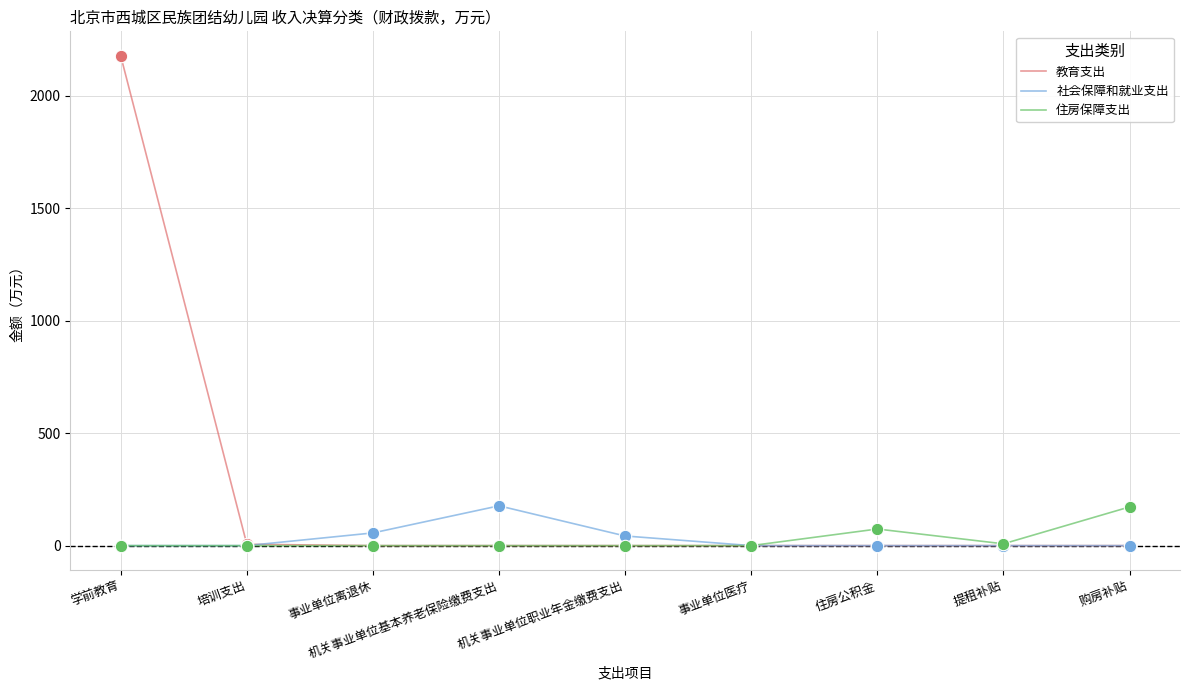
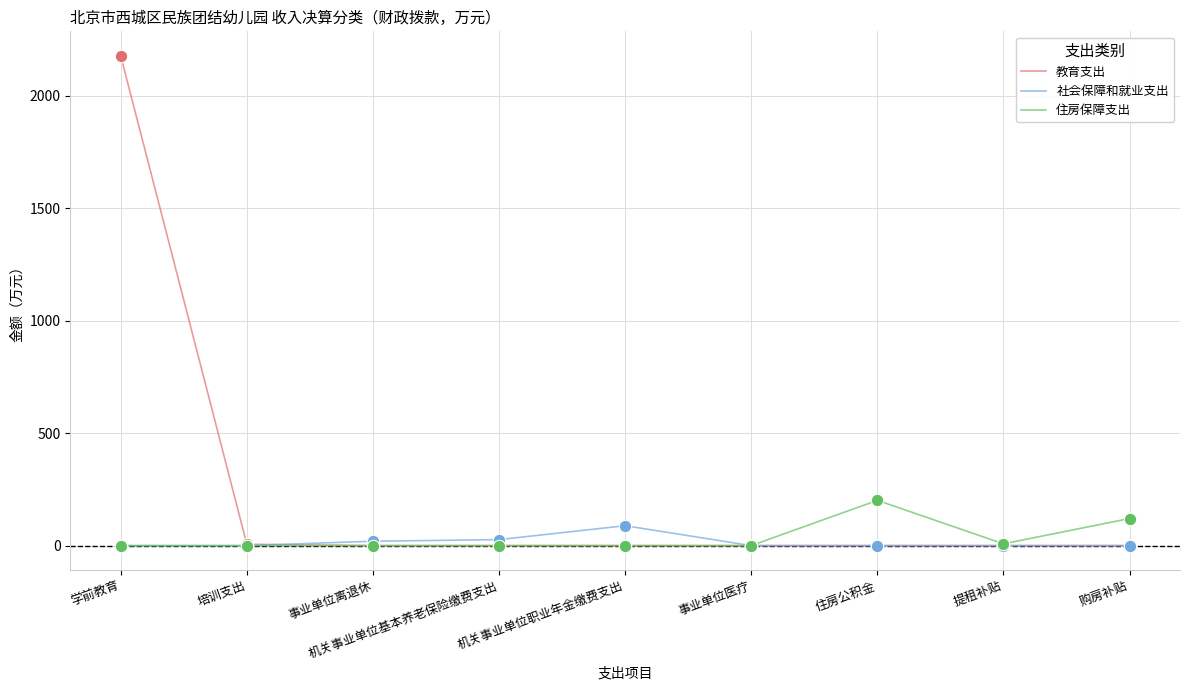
  {
    "教育支出": {
      "学前教育": 2180
    },
    "社会保障和就业支出": {
-     "事业单位离退休": 60,
-     "机关事业单位基本养老保险缴费支出": 180,
-     "机关事业单位职业年金缴费支出": 40
+     "事业单位离退休": 20,
+     "机关事业单位基本养老保险缴费支出": 30,
+     "机关事业单位职业年金缴费支出": 90
    },
    "住房保障支出": {
-     "住房公积金": 70,
-     "购房补贴": 170
+     "住房公积金": 200,
+     "购房补贴": 120
    }
  }
